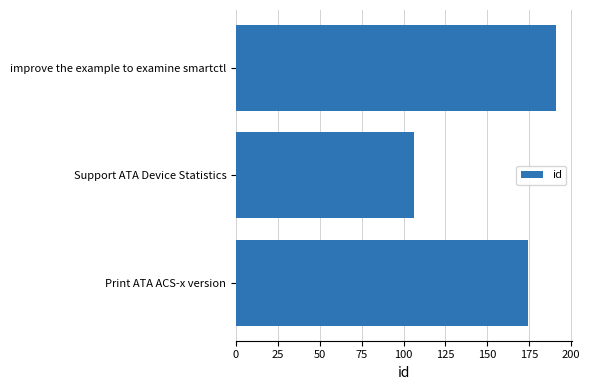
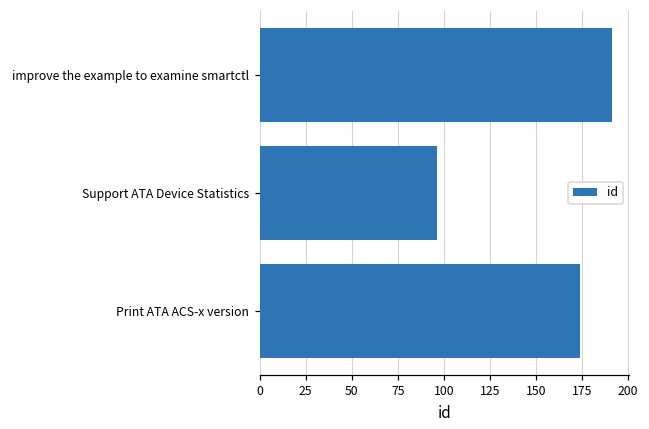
  {
    "improve the example to examine smartctl": 191,
-   "Support ATA Device Statistics": 106,
+   "Support ATA Device Statistics": 96,
    "Print ATA ACS-x version": 174
  }
